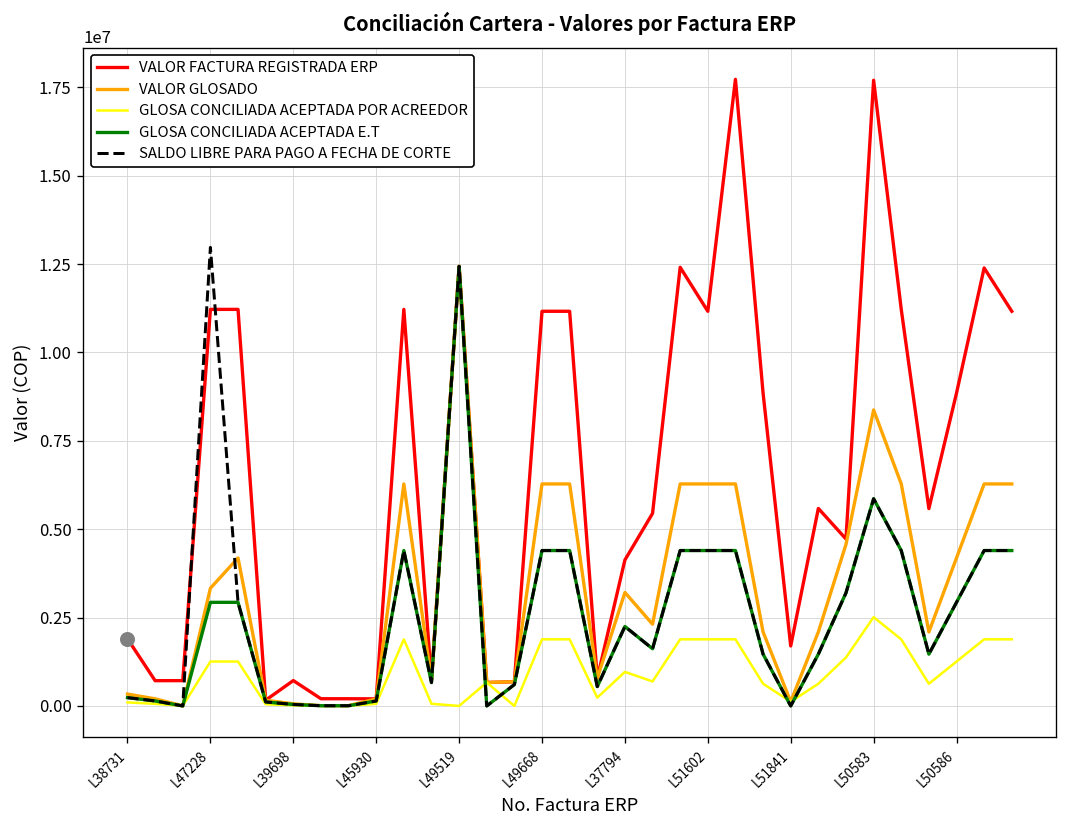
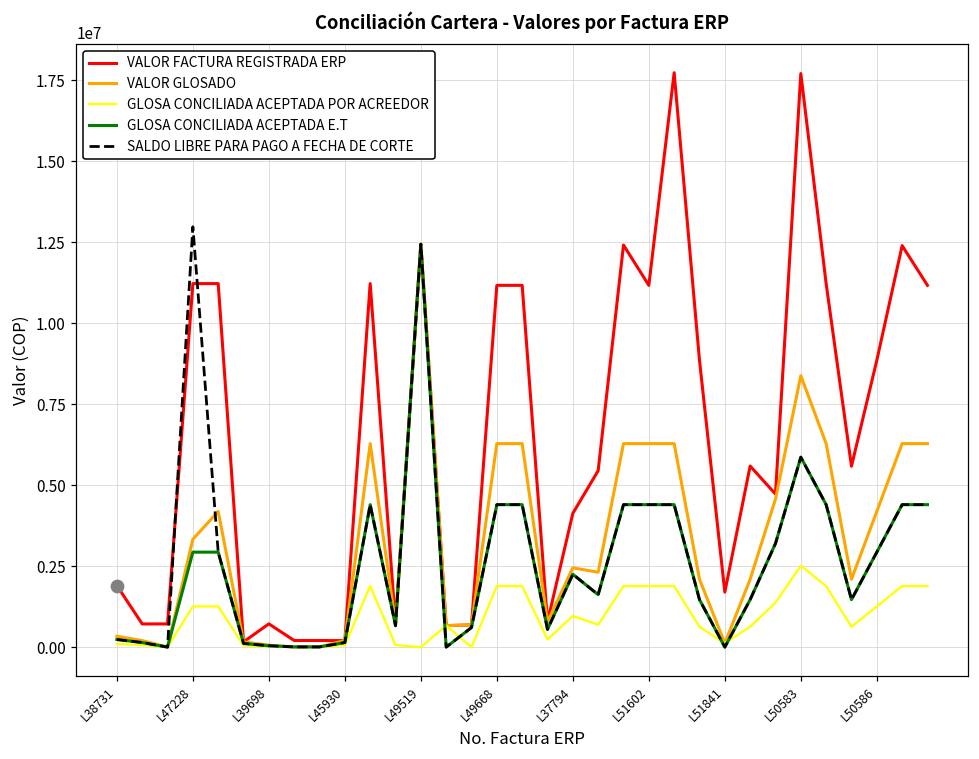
  {
    "VALOR FACTURA REGISTRADA ERP": {
      "L47228": 11200000,
      "L39698": 700000,
      "L49668": 11200000,
      "L37794": 4100000,
      "L51602": 11200000,
      "L51841": 1700000,
      "L50583": 17700000,
      "L50586": 8900000
    },
    "VALOR GLOSADO": {
      "L38731": 300000,
      "L47228": 3300000,
      "L49668": 6300000,
-     "L37794": 3200000,
+     "L37794": 2400000,
      "L51602": 6300000,
      "L50583": 8400000,
      "L50586": 4200000
    },
    "GLOSA CONCILIADA ACEPTADA POR ACREEDOR": {
      "L38731": 100000,
      "L47228": 1300000,
      "L49519": 0,
      "L49668": 1900000,
      "L37794": 1000000,
      "L51602": 1900000,
      "L50583": 2500000,
      "L50586": 1300000
    },
    "GLOSA CONCILIADA ACEPTADA E.T": {
      "L47228": 2900000
    },
    "SALDO LIBRE PARA PAGO A FECHA DE CORTE": {
      "L47228": 13000000
    }
  }
